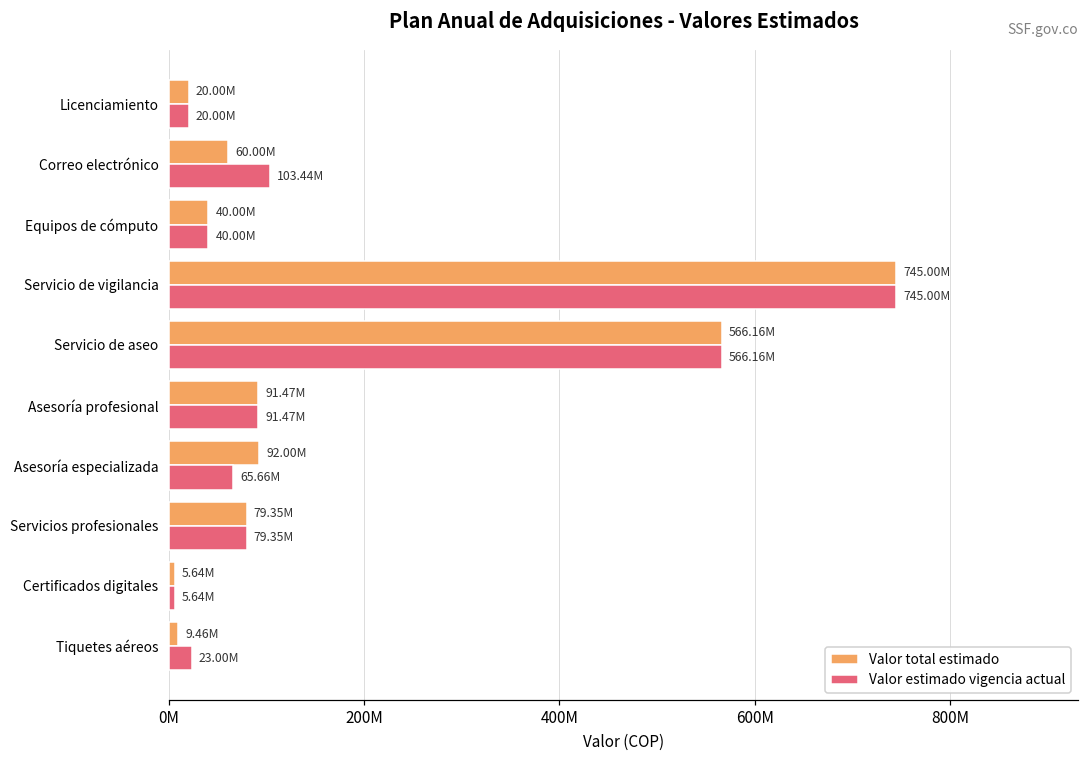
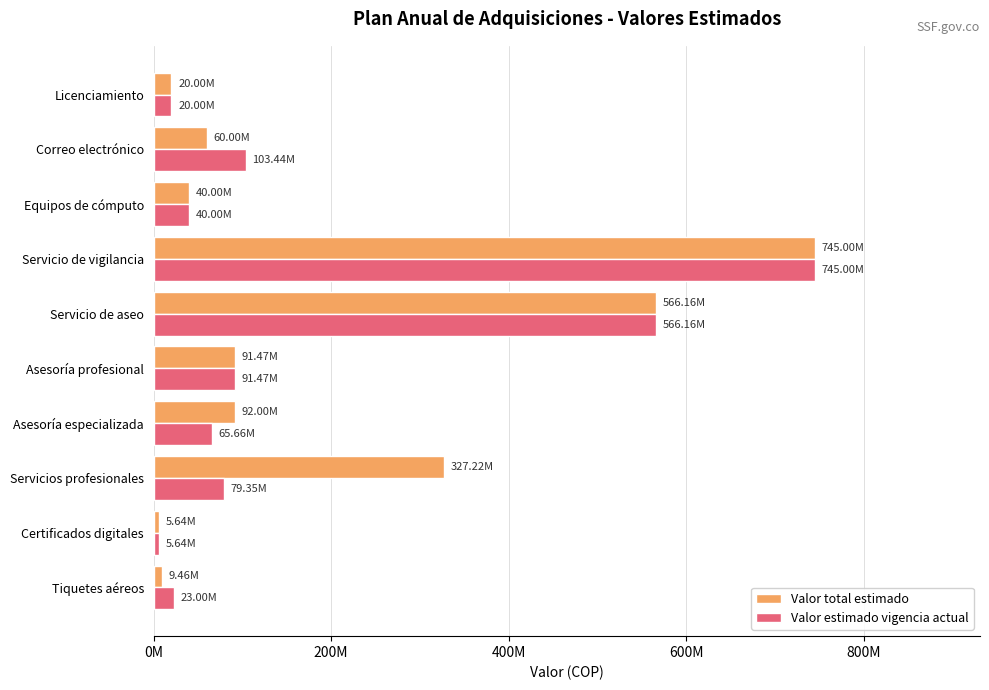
  {
    "Valor total estimado": {
      "Licenciamiento": "20.00M",
      "Correo electrónico": "60.00M",
      "Equipos de cómputo": "40.00M",
      "Servicio de vigilancia": "745.00M",
      "Servicio de aseo": "566.16M",
      "Asesoría profesional": "91.47M",
      "Asesoría especializada": "92.00M",
-     "Servicios profesionales": "79.35M",
+     "Servicios profesionales": "327.22M",
      "Certificados digitales": "5.64M",
      "Tiquetes aéreos": "9.46M"
    },
    "Valor estimado vigencia actual": {
      "Licenciamiento": "20.00M",
      "Correo electrónico": "103.44M",
      "Equipos de cómputo": "40.00M",
      "Servicio de vigilancia": "745.00M",
      "Servicio de aseo": "566.16M",
      "Asesoría profesional": "91.47M",
      "Asesoría especializada": "65.66M",
      "Servicios profesionales": "79.35M",
      "Certificados digitales": "5.64M",
      "Tiquetes aéreos": "23.00M"
    }
  }
